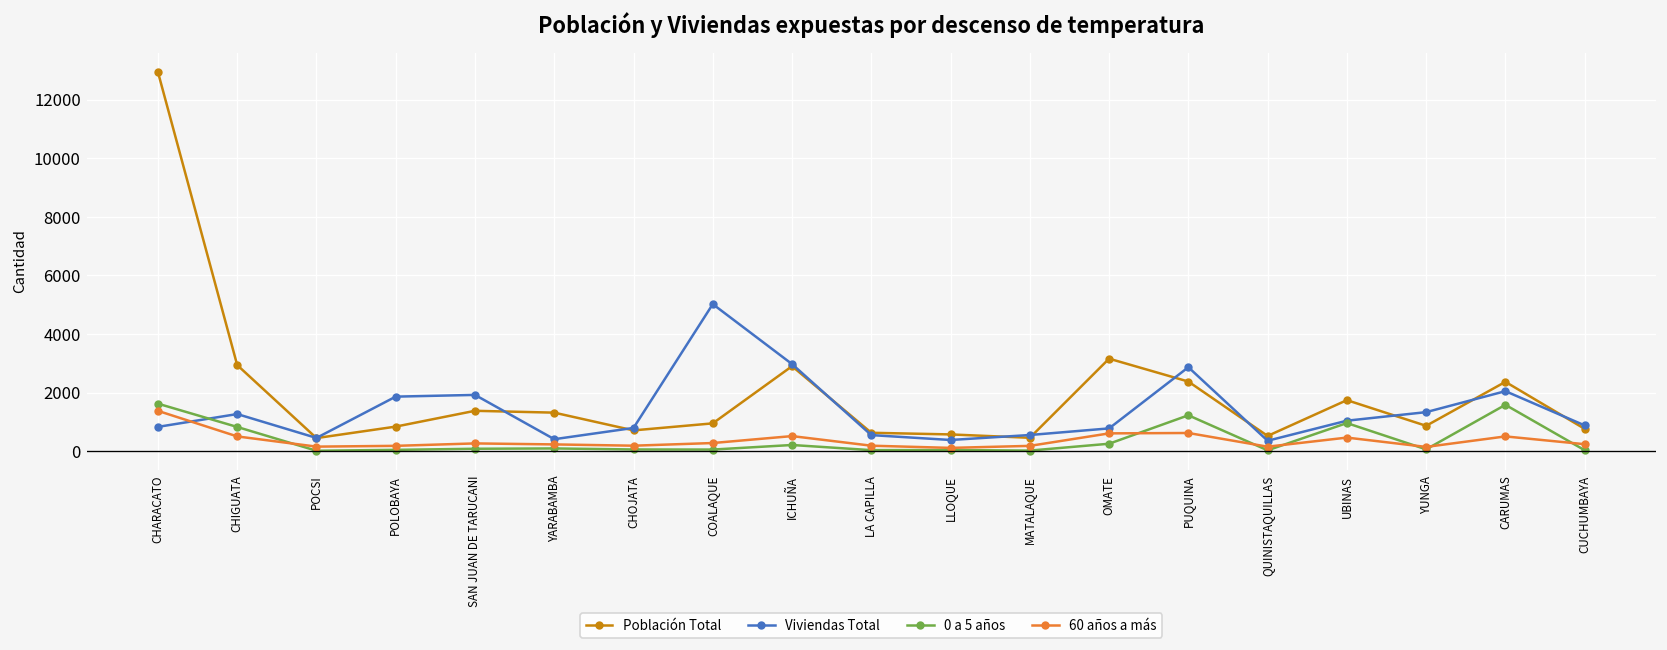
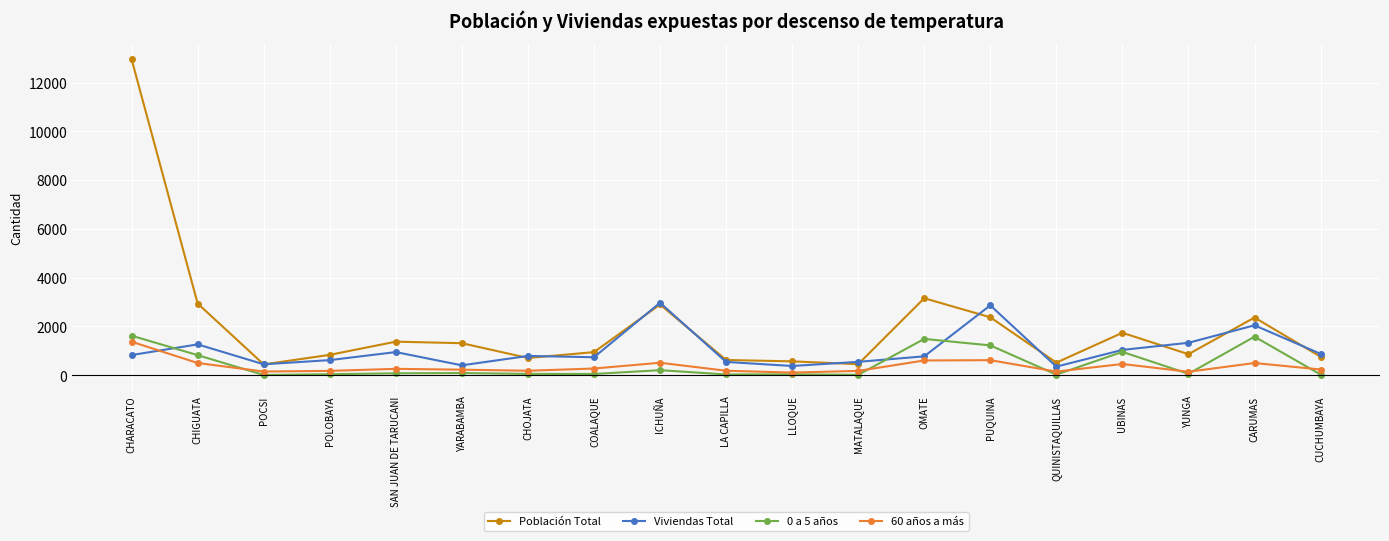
  {
    "Viviendas Total": {
      "CHARACATO": 800,
      "CHIGUATA": 1300,
-     "POLOBAYA": 1900,
-     "SAN JUAN DE TARUCANI": 1900,
+     "POLOBAYA": 600,
+     "SAN JUAN DE TARUCANI": 1000,
      "YARABAMBA": 400,
-     "COALAQUE": 5000,
+     "COALAQUE": 700,
      "LLOQUE": 400,
      "OMATE": 800,
      "PUQUINA": 2900,
      "QUINISTAQUILLAS": 400,
      "YUNGA": 1300,
      "CARUMAS": 2000,
      "CUCHUMBAYA": 900
    },
    "0 a 5 años": {
      "CHARACATO": 1600,
      "CHIGUATA": 800,
      "POCSI": 0,
      "POLOBAYA": 0,
      "SAN JUAN DE TARUCANI": 100,
      "YARABAMBA": 100,
      "CHOJATA": 100,
      "COALAQUE": 100,
      "ICHUÑA": 200,
      "LA CAPILLA": 0,
      "MATALAQUE": 0,
-     "OMATE": 300,
+     "OMATE": 1500,
      "PUQUINA": 1200,
      "QUINISTAQUILLAS": 0,
      "CARUMAS": 1600,
      "CUCHUMBAYA": 0
    }
  }
